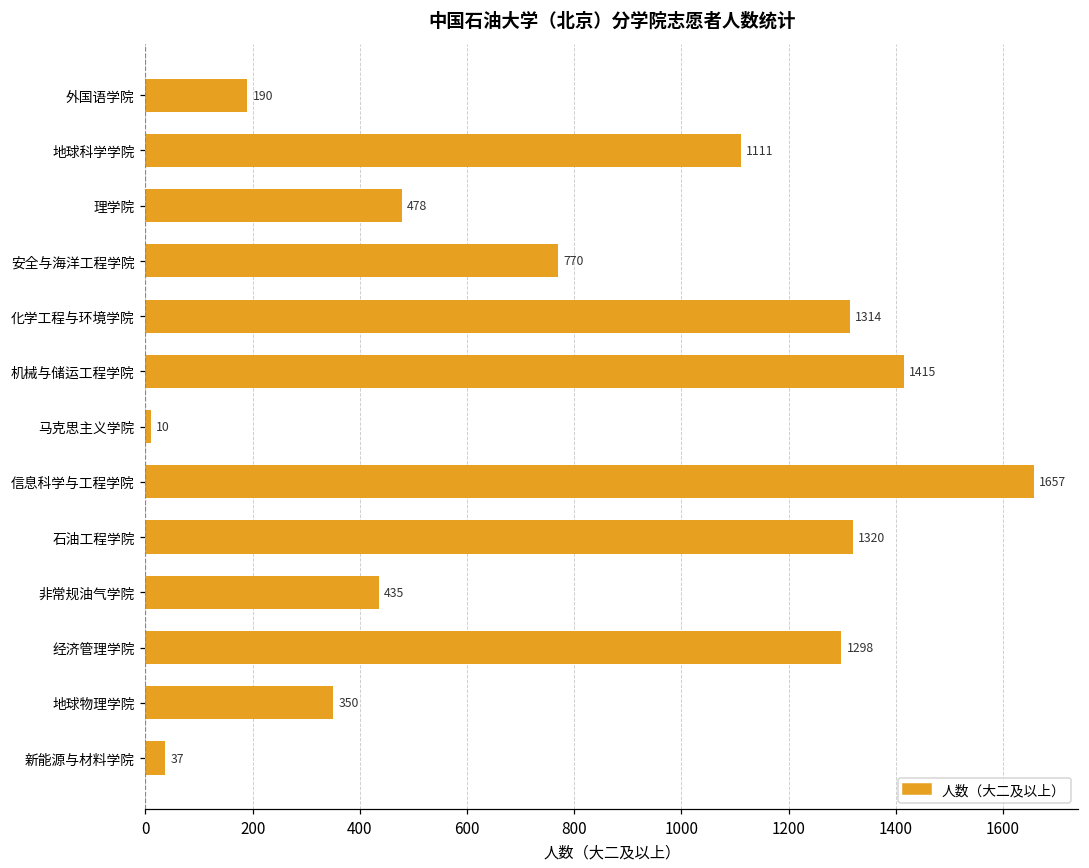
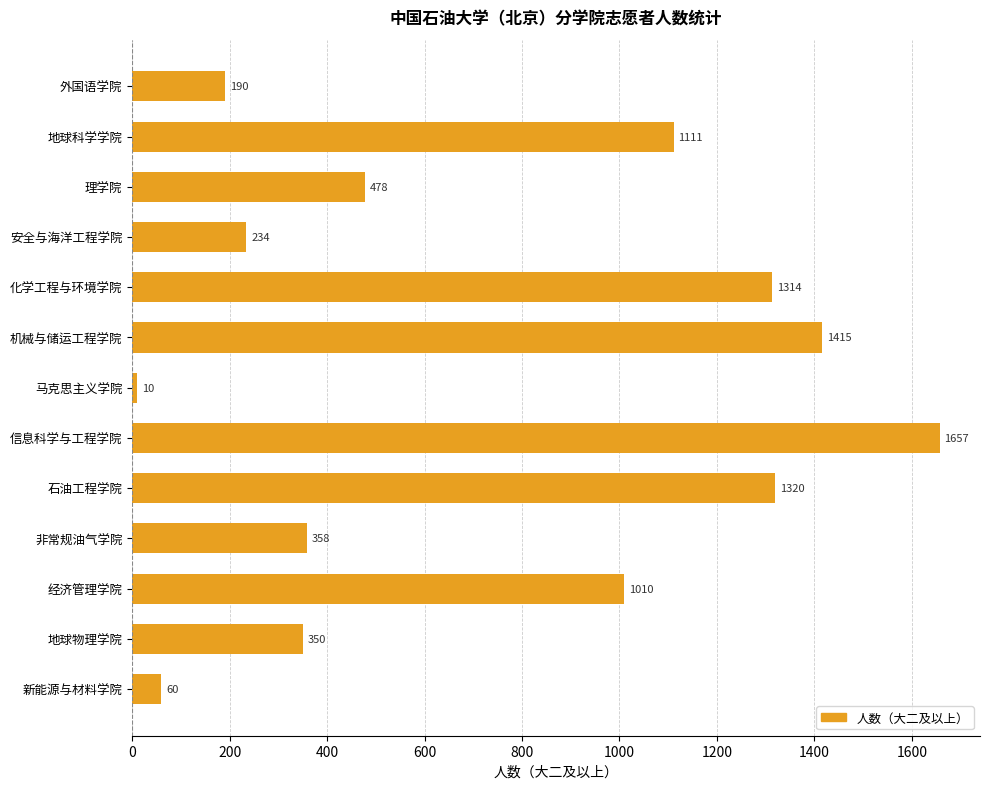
  {
    "外国语学院": 190,
    "地球科学学院": 1111,
    "理学院": 478,
-   "安全与海洋工程学院": 770,
+   "安全与海洋工程学院": 234,
    "化学工程与环境学院": 1314,
    "机械与储运工程学院": 1415,
    "马克思主义学院": 10,
    "信息科学与工程学院": 1657,
    "石油工程学院": 1320,
-   "非常规油气学院": 435,
-   "经济管理学院": 1298,
+   "非常规油气学院": 358,
+   "经济管理学院": 1010,
    "地球物理学院": 350,
-   "新能源与材料学院": 37
+   "新能源与材料学院": 60
  }
